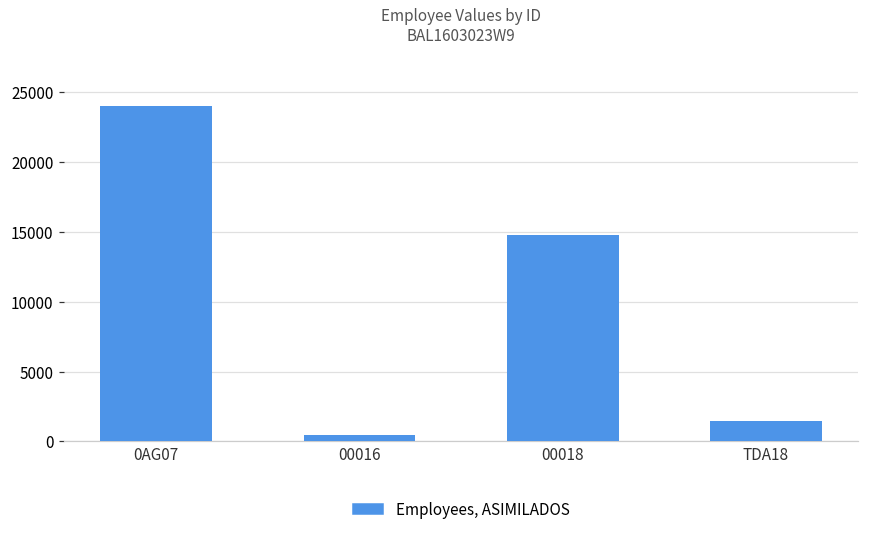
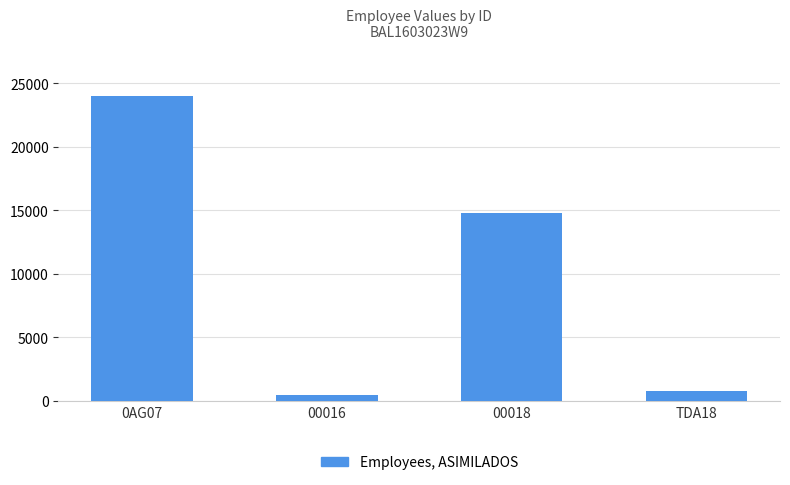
  {
    "0AG07": 24000,
    "00016": 500,
    "00018": 14800,
-   "TDA18": 1500
+   "TDA18": 800
  }
